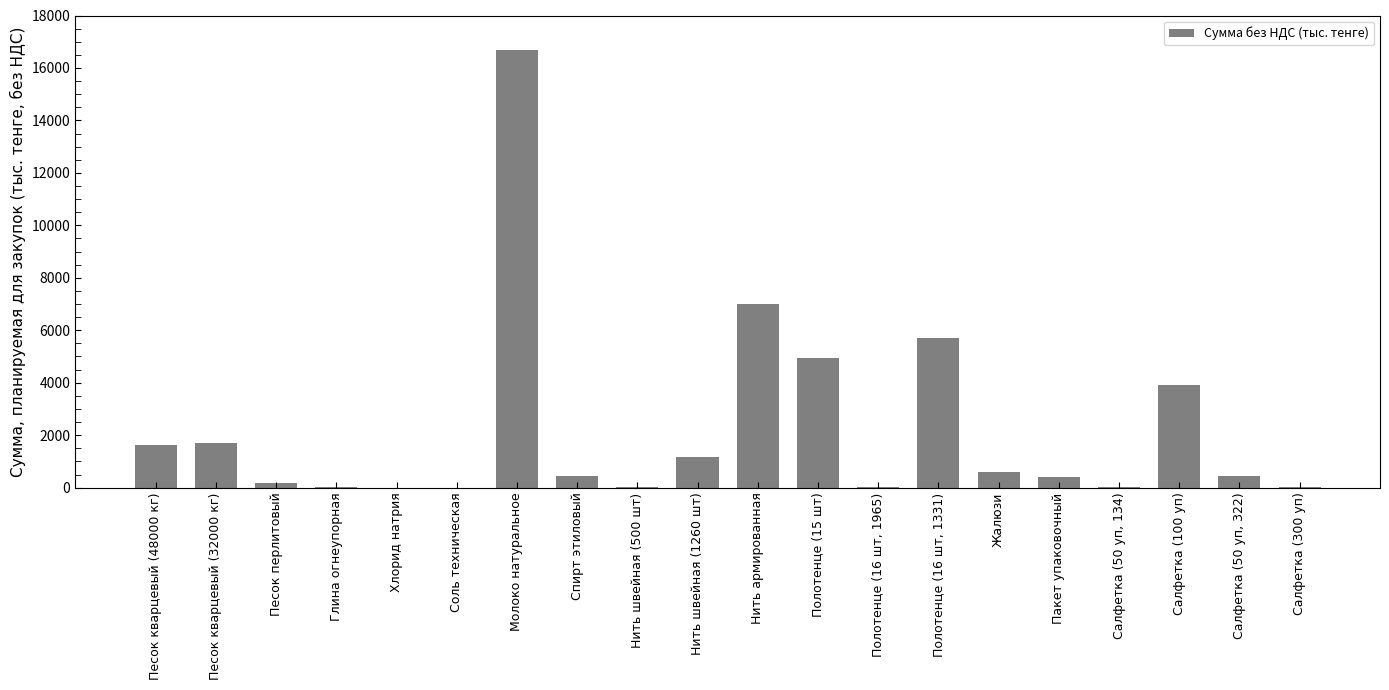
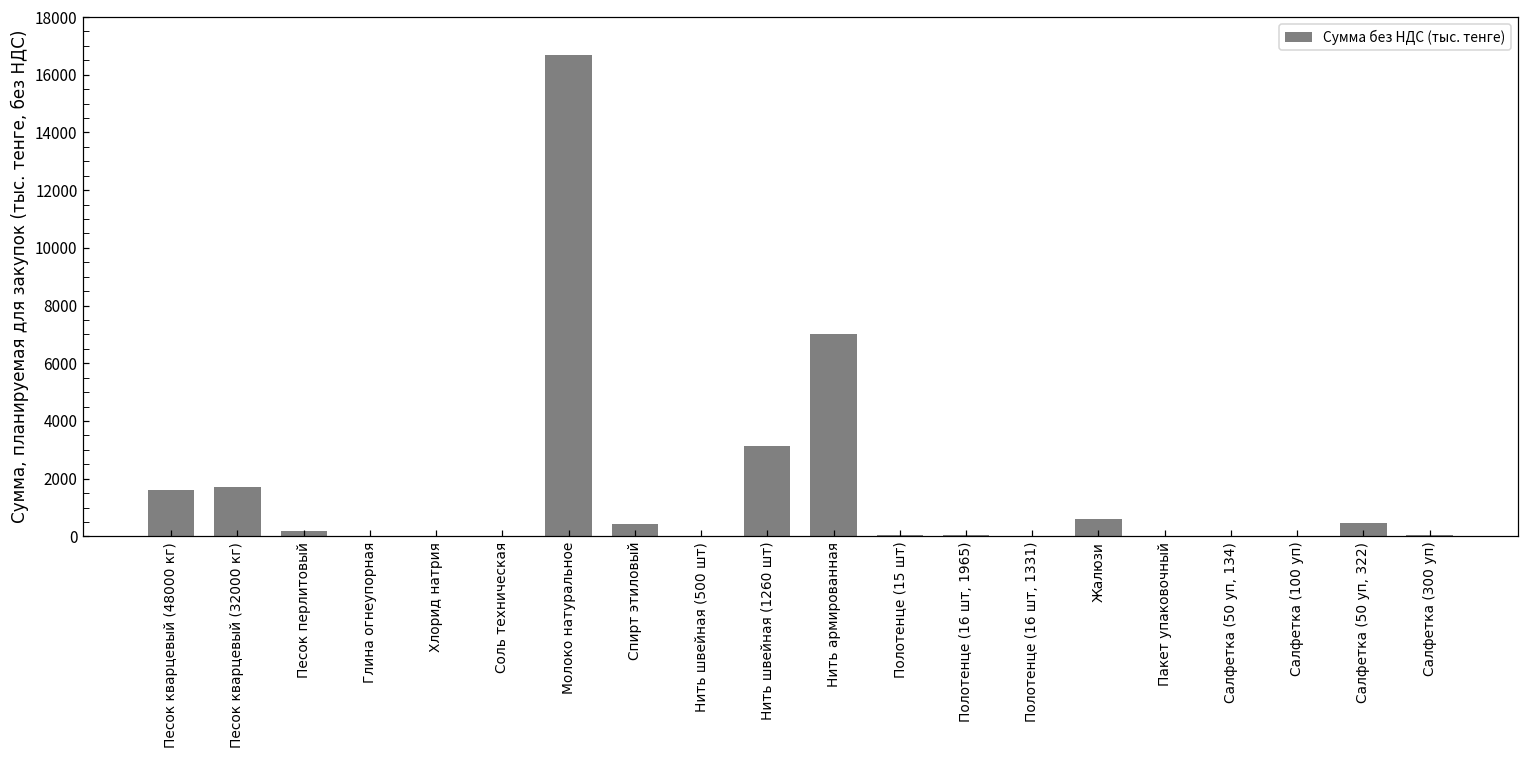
  {
    "Песок кварцевый (48000 кг)": 1600,
    "Песок кварцевый (32000 кг)": 1700,
    "Песок перлитовый": 200,
    "Молоко натуральное": 16700,
    "Спирт этиловый": 400,
-   "Нить швейная (1260 шт)": 1200,
+   "Нить швейная (1260 шт)": 3100,
    "Нить армированная": 7000,
-   "Полотенце (15 шт)": 4900,
-   "Полотенце (16 шт, 1331)": 5700,
+   "Полотенце (15 шт)": 100,
+   "Полотенце (16 шт, 1331)": 0,
    "Жалюзи": 600,
-   "Пакет упаковочный": 400,
-   "Салфетка (100 уп)": 3900,
+   "Пакет упаковочный": 0,
+   "Салфетка (100 уп)": 0,
    "Салфетка (50 уп, 322)": 400
  }
